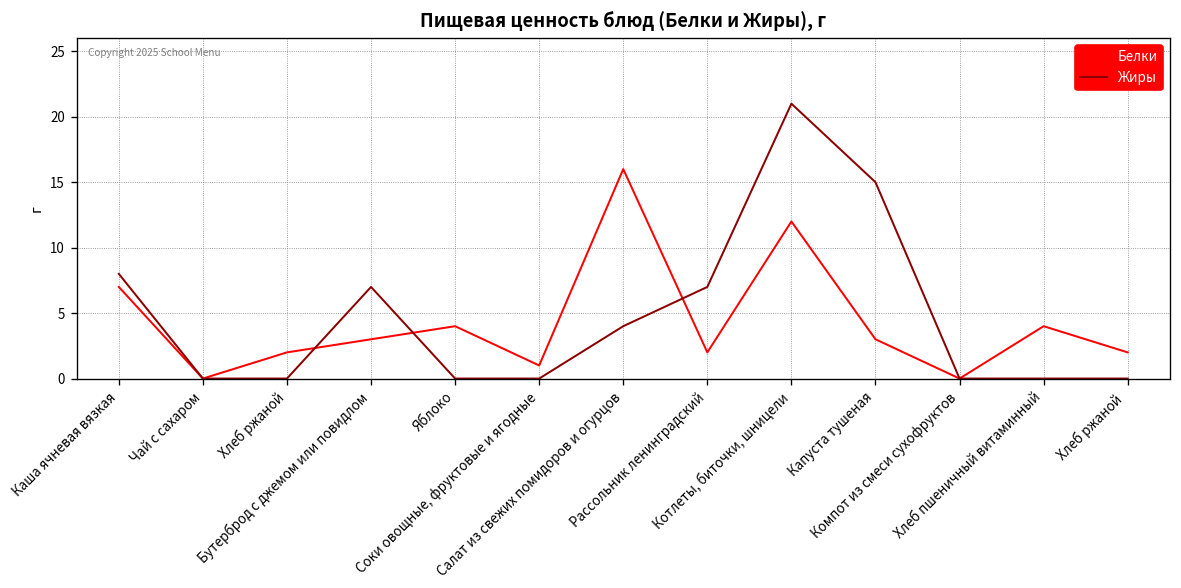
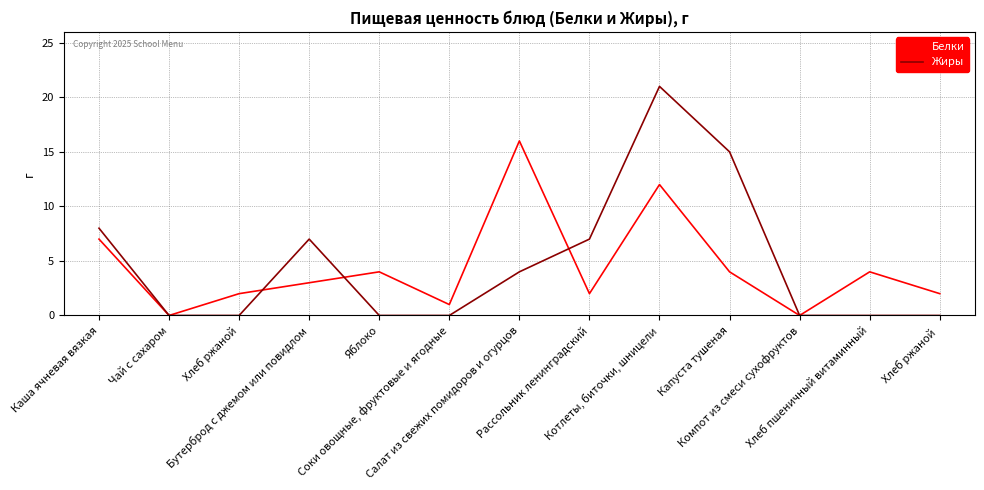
  {
    "Белки": {
      "Каша ячневая вязкая": 7,
      "Бутерброд с джемом или повидлом": 3,
      "Яблоко": 4,
      "Соки овощные, фруктовые и ягодные": 1,
      "Салат из свежих помидоров и огурцов": 16,
      "Рассольник ленинградский": 2,
      "Котлеты, биточки, шницели": 12,
-     "Капуста тушеная": 3,
+     "Капуста тушеная": 4,
      "Хлеб пшеничный витаминный": 4
    },
    "Жиры": {
      "Каша ячневая вязкая": 8,
      "Бутерброд с джемом или повидлом": 7,
      "Яблоко": 0,
      "Соки овощные, фруктовые и ягодные": 0,
      "Салат из свежих помидоров и огурцов": 4,
      "Рассольник ленинградский": 7,
      "Котлеты, биточки, шницели": 21,
      "Капуста тушеная": 15,
      "Хлеб пшеничный витаминный": 0
    }
  }
